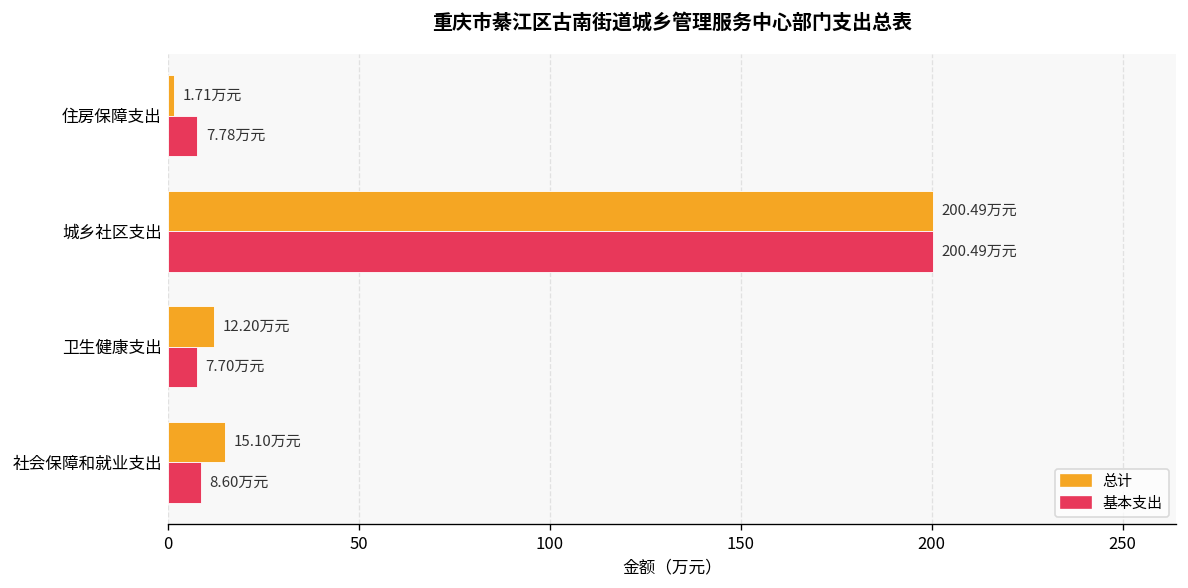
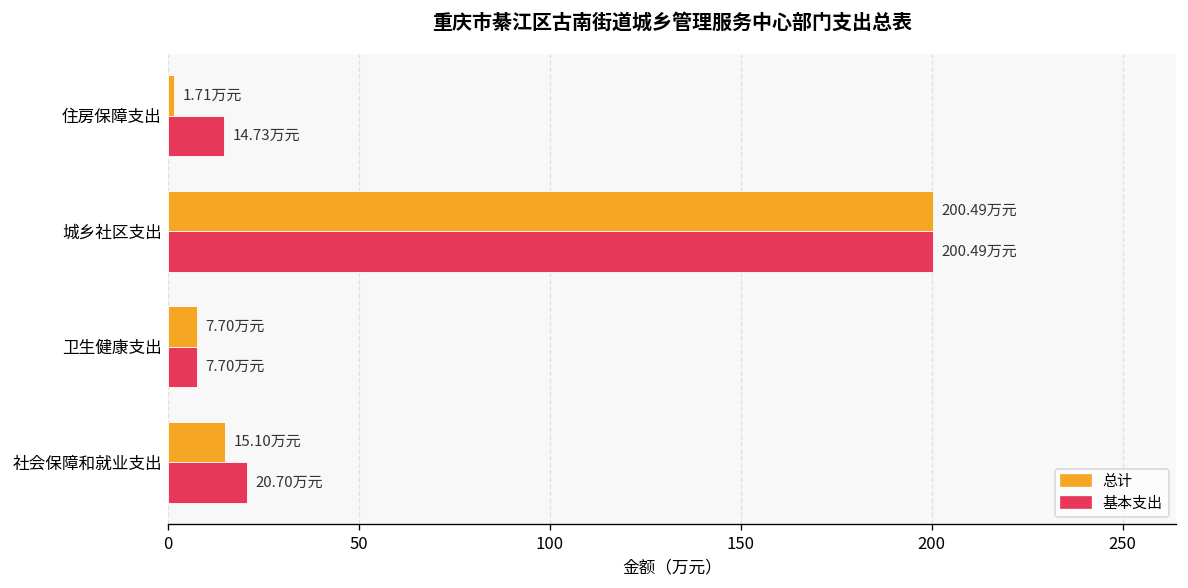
  {
    "总计": {
      "住房保障支出": 1.71,
      "城乡社区支出": 200.49,
-     "卫生健康支出": 12.20,
+     "卫生健康支出": 7.70,
      "社会保障和就业支出": 15.10
    },
    "基本支出": {
-     "住房保障支出": 7.78,
+     "住房保障支出": 14.73,
      "城乡社区支出": 200.49,
      "卫生健康支出": 7.70,
-     "社会保障和就业支出": 8.60
+     "社会保障和就业支出": 20.70
    }
  }
